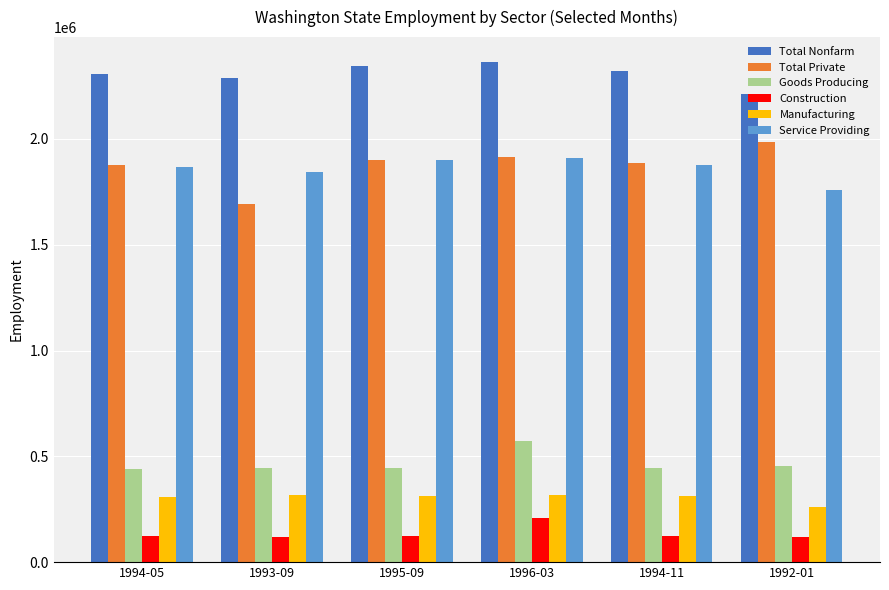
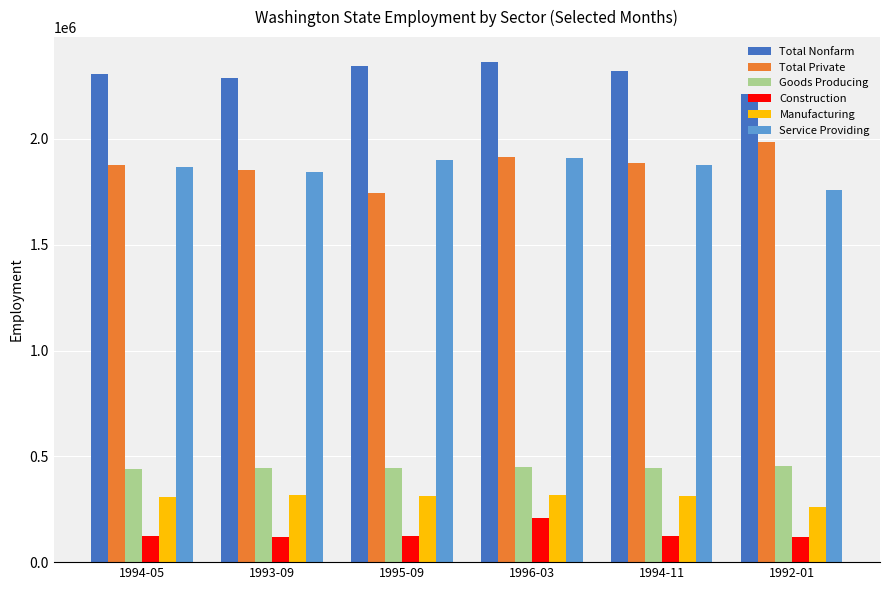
  {
    "Total Private": {
      "1994-05": 1880000,
-     "1993-09": 1690000,
-     "1995-09": 1900000,
+     "1993-09": 1850000,
+     "1995-09": 1740000,
      "1996-03": 1920000,
      "1994-11": 1880000,
      "1992-01": 1990000
    },
    "Goods Producing": {
      "1994-05": 440000,
      "1993-09": 450000,
      "1995-09": 450000,
-     "1996-03": 570000,
+     "1996-03": 450000,
      "1994-11": 440000,
      "1992-01": 460000
    },
    "Construction": {
      "1994-05": 120000,
      "1993-09": 120000,
      "1995-09": 120000,
      "1996-03": 210000,
      "1994-11": 120000,
      "1992-01": 120000
    },
    "Manufacturing": {
      "1994-05": 310000,
      "1993-09": 320000,
      "1995-09": 310000,
      "1996-03": 320000,
      "1994-11": 310000,
      "1992-01": 260000
    }
  }
